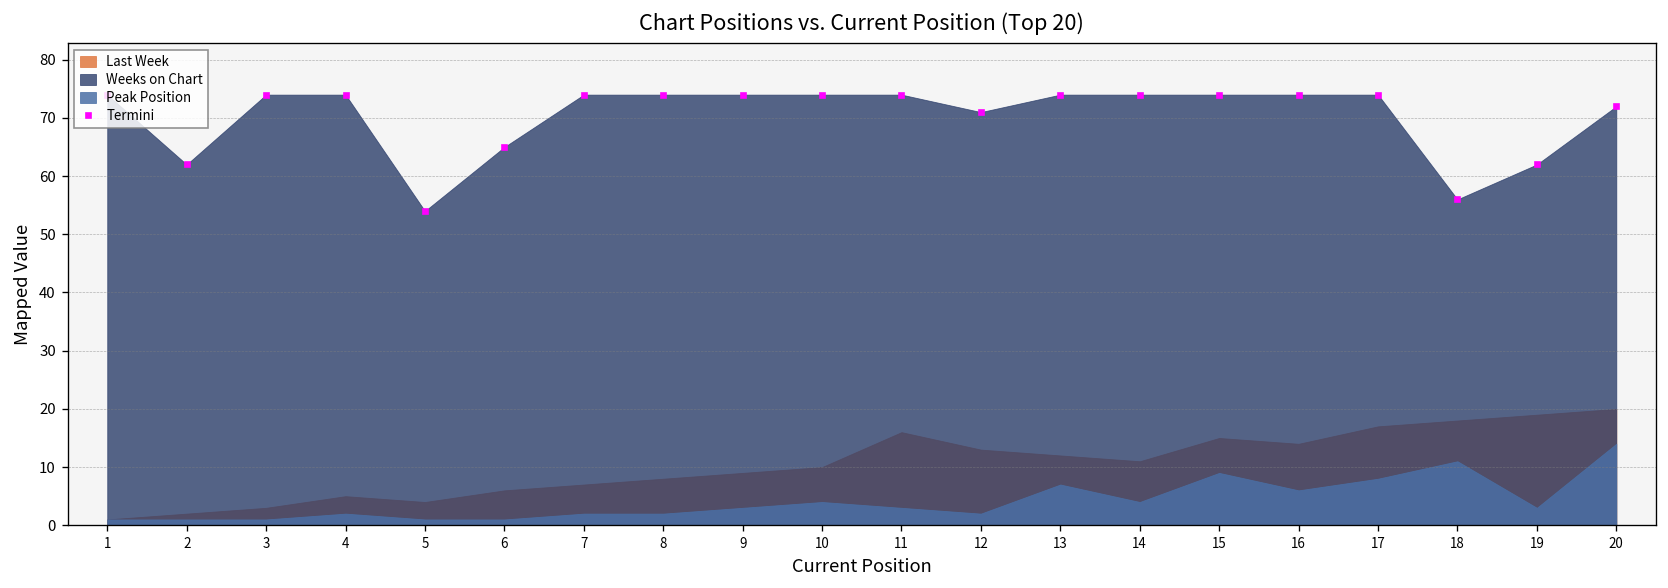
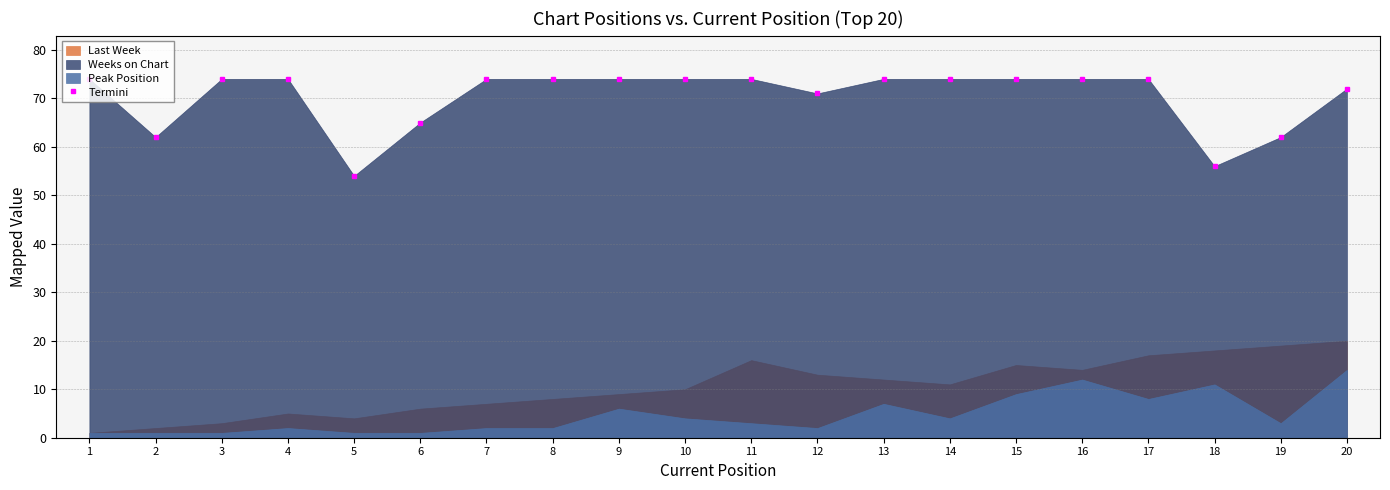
  {
    "Last Week": {
      "2": 2,
      "3": 3,
      "4": 5,
      "5": 4,
      "6": 6,
      "7": 7,
      "8": 8,
      "9": 9,
      "10": 10,
      "11": 16,
      "12": 13,
      "13": 12,
      "14": 11,
      "15": 15,
      "16": 14,
      "17": 17,
      "18": 18,
      "19": 19,
      "20": 20
    },
    "Weeks on Chart": {
      "2": 62,
      "3": 74,
      "4": 74,
      "5": 54,
      "6": 65,
      "7": 74,
      "8": 74,
      "9": 74,
      "10": 74,
      "11": 74,
      "12": 71,
      "13": 74,
      "14": 74,
      "15": 74,
      "16": 74,
      "17": 74,
      "18": 56,
      "19": 62,
      "20": 72
    },
    "Peak Position": {
      "2": 1,
      "3": 1,
      "4": 2,
      "5": 1,
      "6": 1,
      "7": 2,
      "8": 2,
-     "9": 3,
+     "9": 6,
      "10": 4,
      "11": 3,
      "12": 2,
      "13": 7,
      "14": 4,
      "15": 9,
-     "16": 6,
+     "16": 12,
      "17": 8,
      "18": 11,
      "19": 3,
      "20": 14
    }
  }
